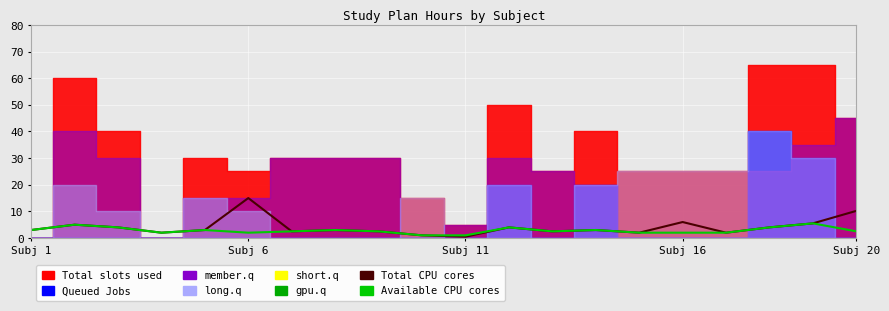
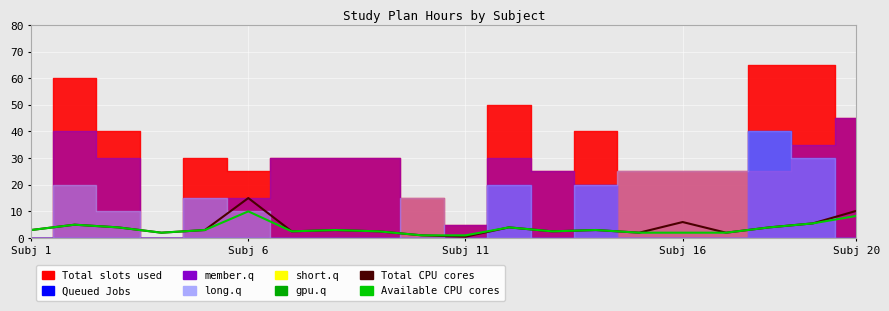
  {
    "Total CPU cores": {
      "Subj 6": 15,
      "Subj 16": 6,
      "Subj 20": 10
    },
    "Available CPU cores": {
-     "Subj 6": 2,
+     "Subj 6": 10,
      "Subj 16": 2,
-     "Subj 20": 3
+     "Subj 20": 8
    }
  }
